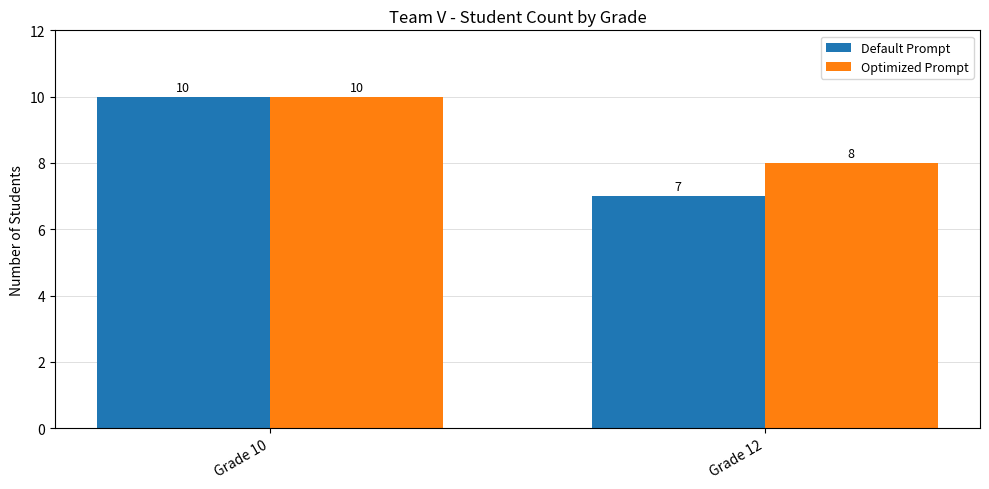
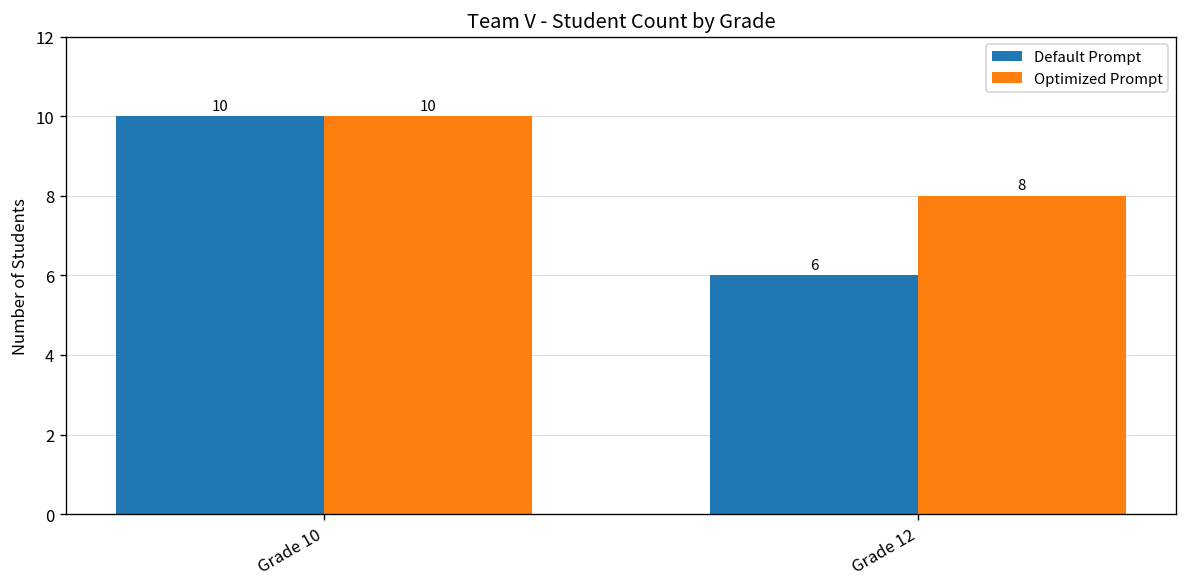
  {
    "Default Prompt": {
      "Grade 10": 10,
-     "Grade 12": 7
+     "Grade 12": 6
    },
    "Optimized Prompt": {
      "Grade 10": 10,
      "Grade 12": 8
    }
  }
